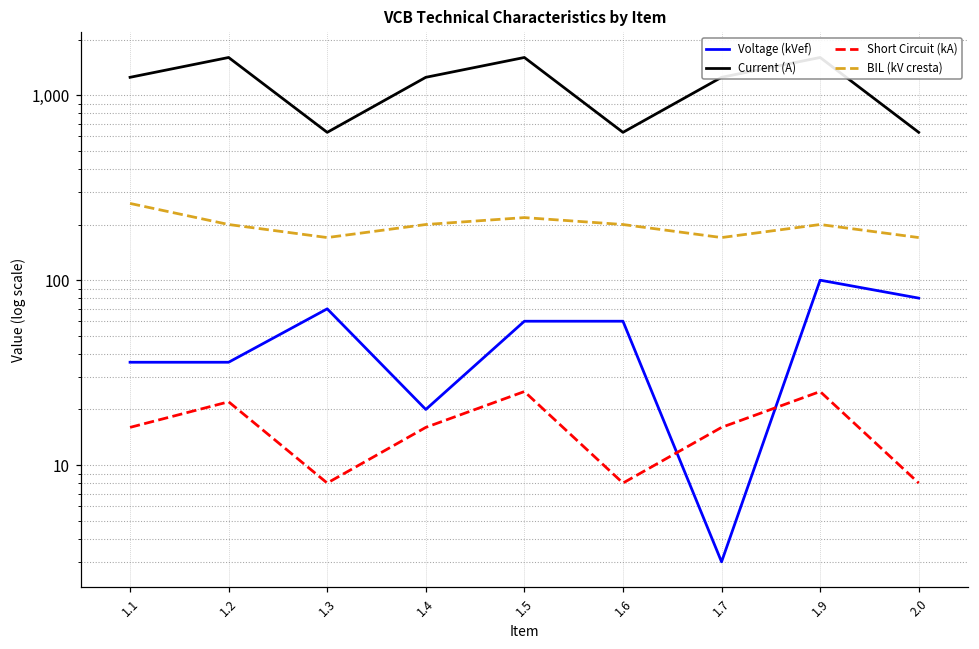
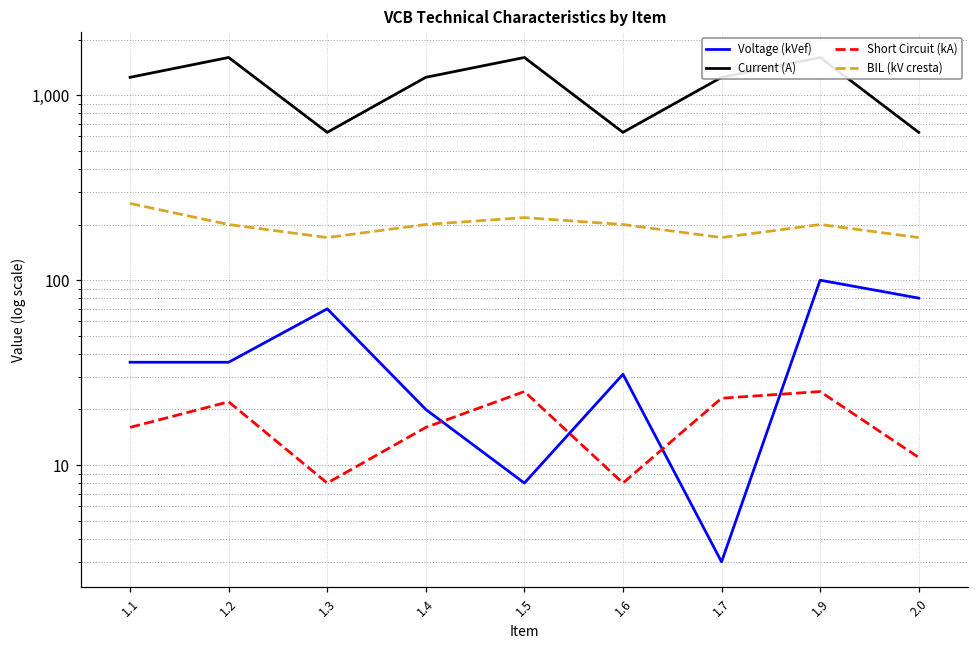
  {
    "Voltage (kVef)": {
      "1.1": "36",
      "1.2": "36",
      "1.3": "70",
      "1.4": "20",
-     "1.5": "60",
-     "1.6": "60",
+     "1.5": "8",
+     "1.6": "31",
      "1.7": "3",
      "1.9": "100",
      "2.0": "80"
    },
    "Current (A)": {
      "1.1": "1,300",
      "1.2": "1,600",
      "1.3": "630",
      "1.4": "1,300",
      "1.5": "1,600",
      "1.6": "630",
      "1.7": "1,300",
      "2.0": "630"
    },
    "Short Circuit (kA)": {
      "1.1": "16",
      "1.2": "22",
      "1.3": "8",
      "1.4": "16",
      "1.5": "25",
      "1.6": "8",
-     "1.7": "16",
+     "1.7": "23",
      "1.9": "25",
-     "2.0": "8"
+     "2.0": "11"
    },
    "BIL (kV cresta)": {
      "1.1": "260",
      "1.2": "200",
      "1.3": "170",
      "1.4": "200",
      "1.5": "220",
      "1.6": "200",
      "1.7": "170",
      "1.9": "200",
      "2.0": "170"
    }
  }
